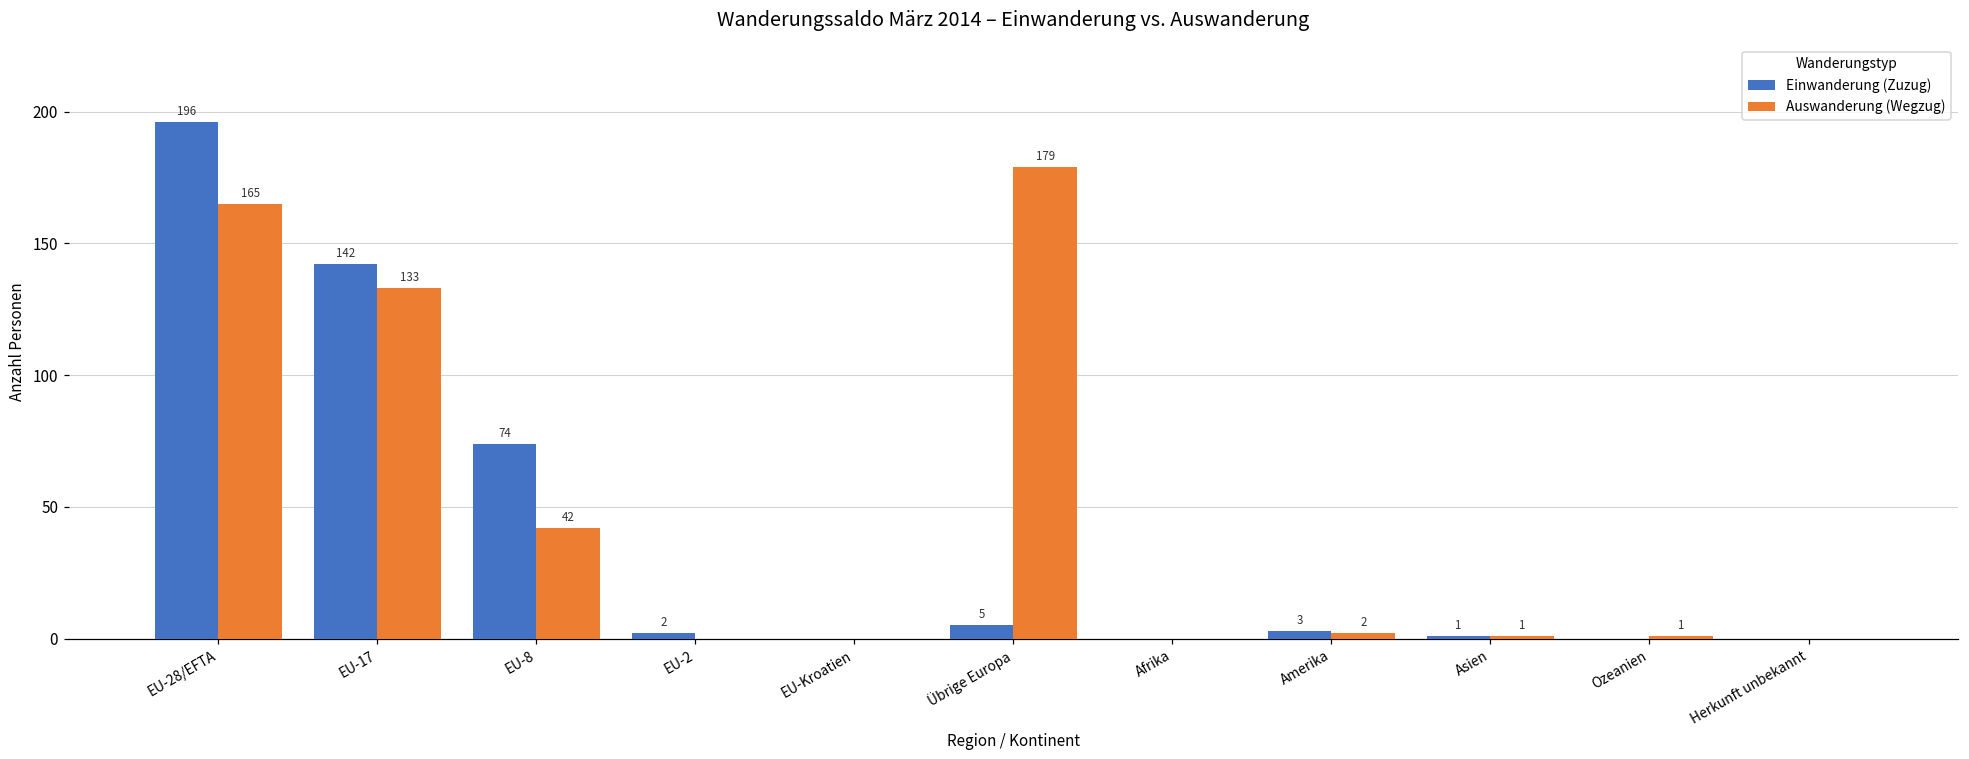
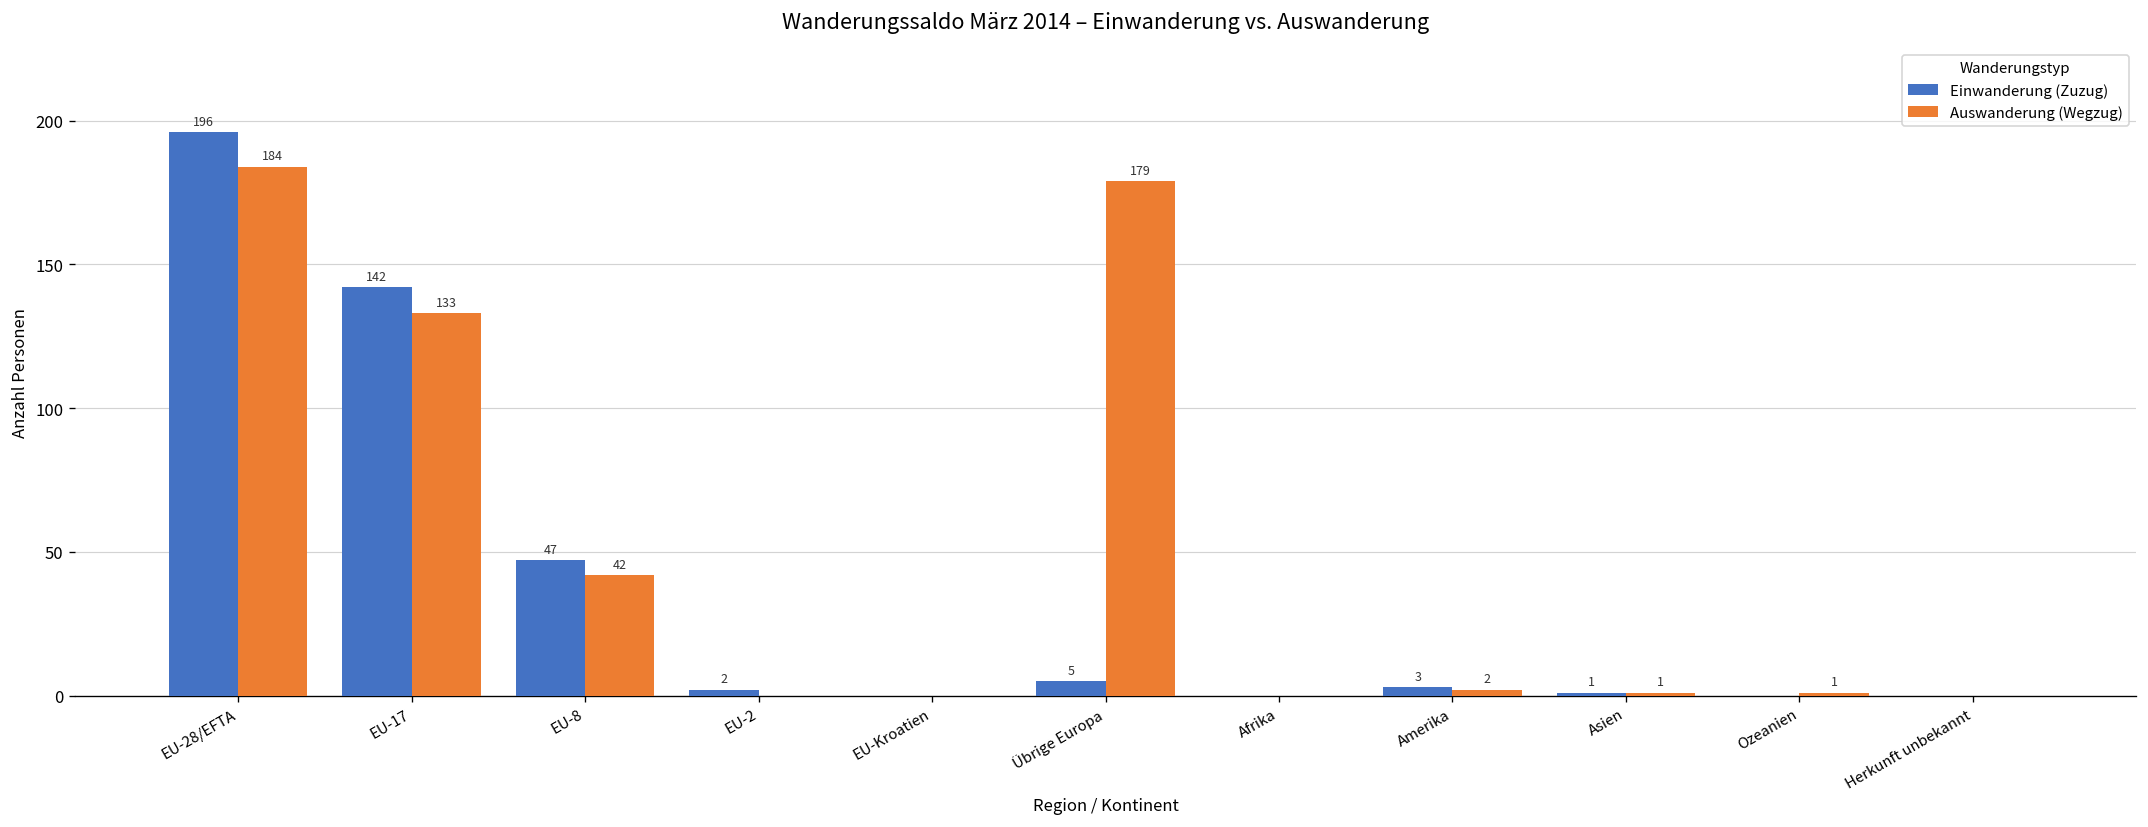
  {
    "Einwanderung (Zuzug)": {
      "EU-28/EFTA": 196,
      "EU-17": 142,
-     "EU-8": 74,
+     "EU-8": 47,
      "EU-2": 2,
      "Übrige Europa": 5,
      "Amerika": 3,
      "Asien": 1
    },
    "Auswanderung (Wegzug)": {
-     "EU-28/EFTA": 165,
+     "EU-28/EFTA": 184,
      "EU-17": 133,
      "EU-8": 42,
      "Übrige Europa": 179,
      "Amerika": 2,
      "Asien": 1,
      "Ozeanien": 1
    }
  }
